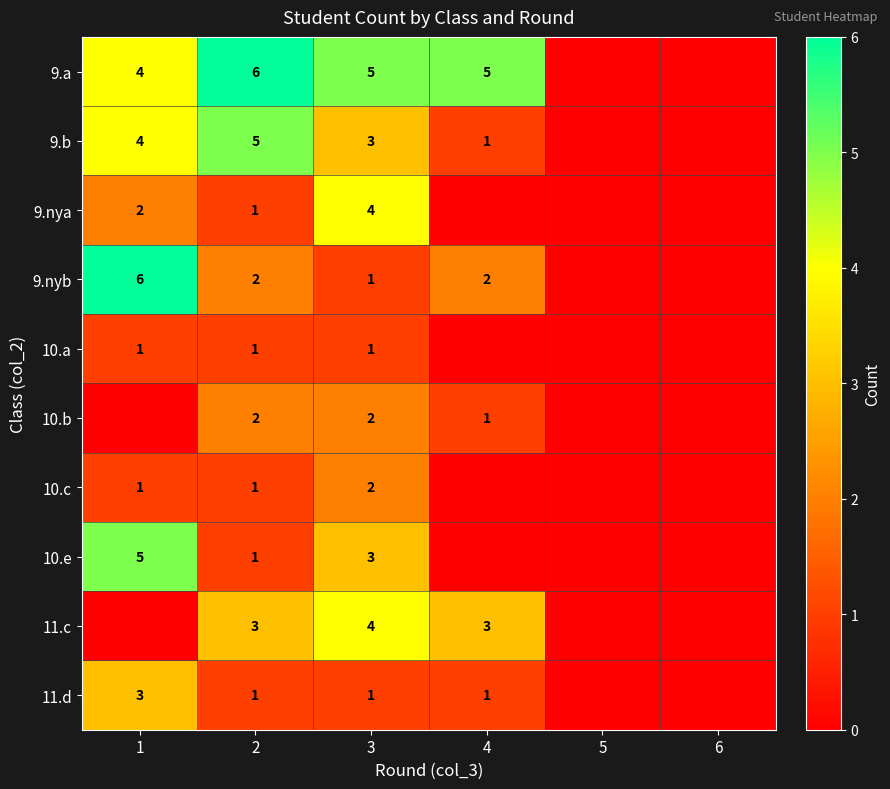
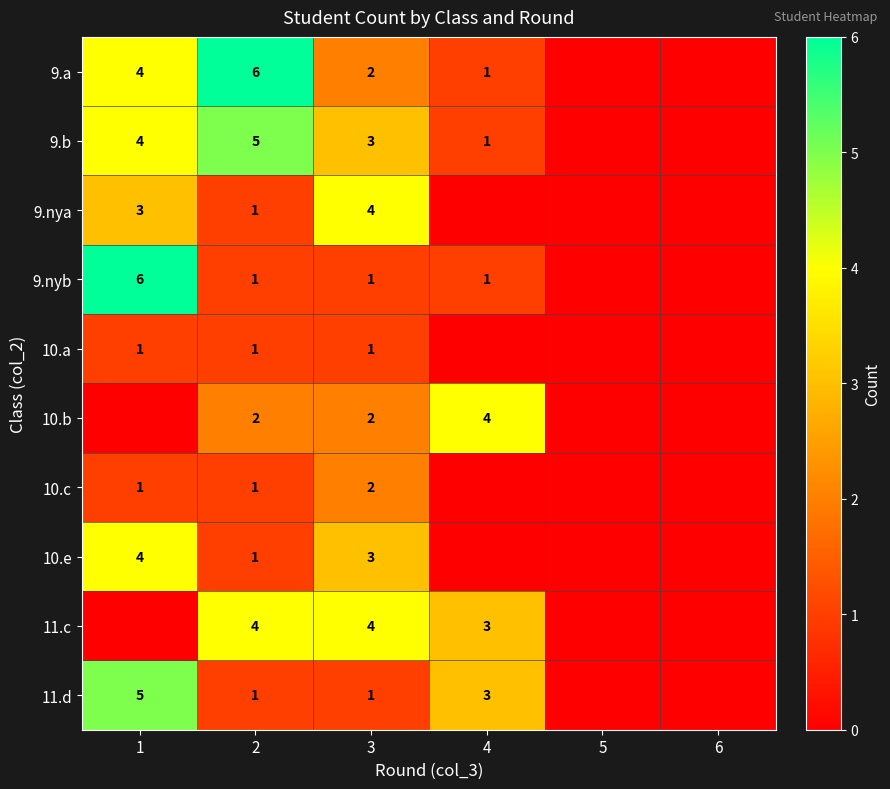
  {
    "9.a": {
      "1": 4,
      "2": 6,
-     "3": 5,
-     "4": 5
+     "3": 2,
+     "4": 1
    },
    "9.b": {
      "1": 4,
      "2": 5,
      "3": 3,
      "4": 1
    },
    "9.nya": {
-     "1": 2,
+     "1": 3,
      "2": 1,
      "3": 4
    },
    "9.nyb": {
      "1": 6,
-     "2": 2,
+     "2": 1,
      "3": 1,
-     "4": 2
+     "4": 1
    },
    "10.a": {
      "1": 1,
      "2": 1,
      "3": 1
    },
    "10.b": {
      "2": 2,
      "3": 2,
-     "4": 1
+     "4": 4
    },
    "10.c": {
      "1": 1,
      "2": 1,
      "3": 2
    },
    "10.e": {
-     "1": 5,
+     "1": 4,
      "2": 1,
      "3": 3
    },
    "11.c": {
-     "2": 3,
+     "2": 4,
      "3": 4,
      "4": 3
    },
    "11.d": {
-     "1": 3,
+     "1": 5,
      "2": 1,
      "3": 1,
-     "4": 1
+     "4": 3
    }
  }
